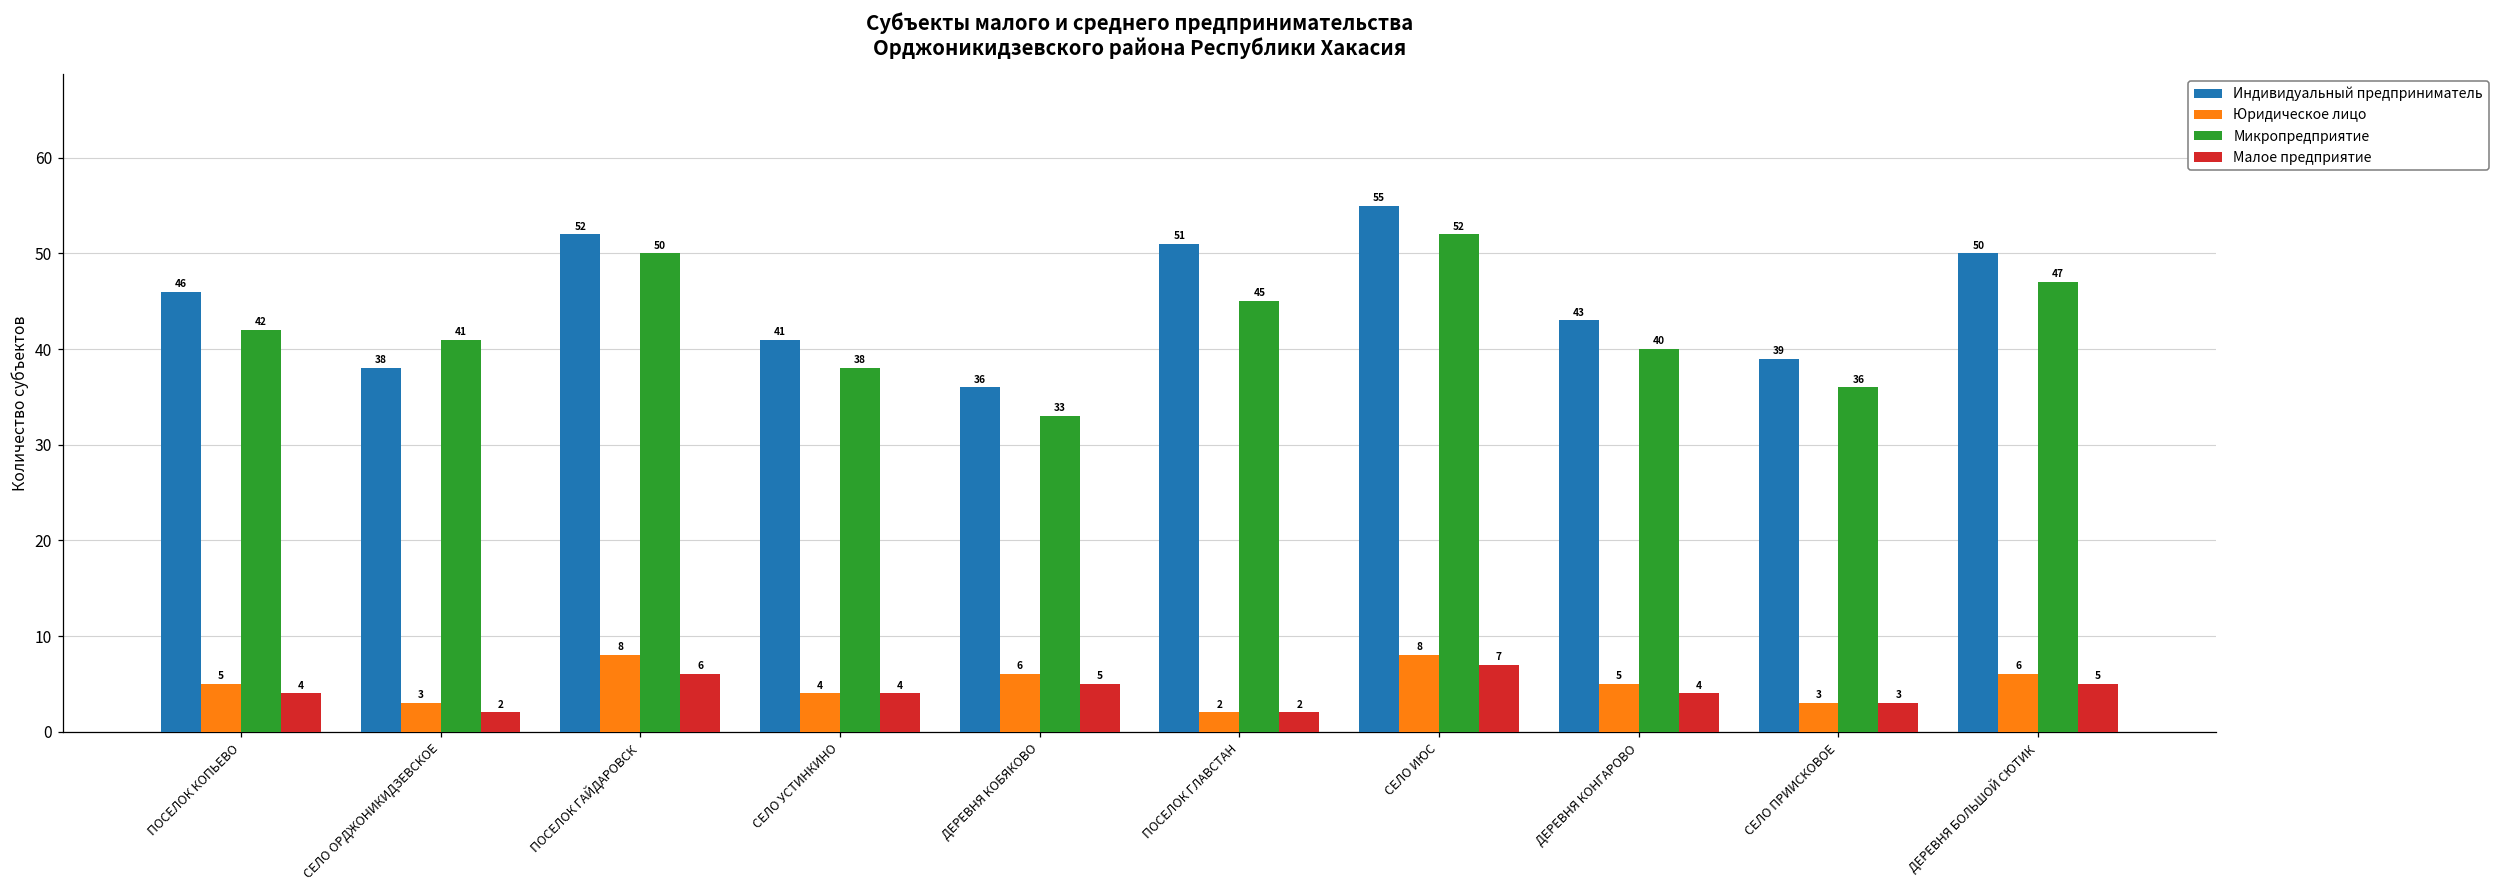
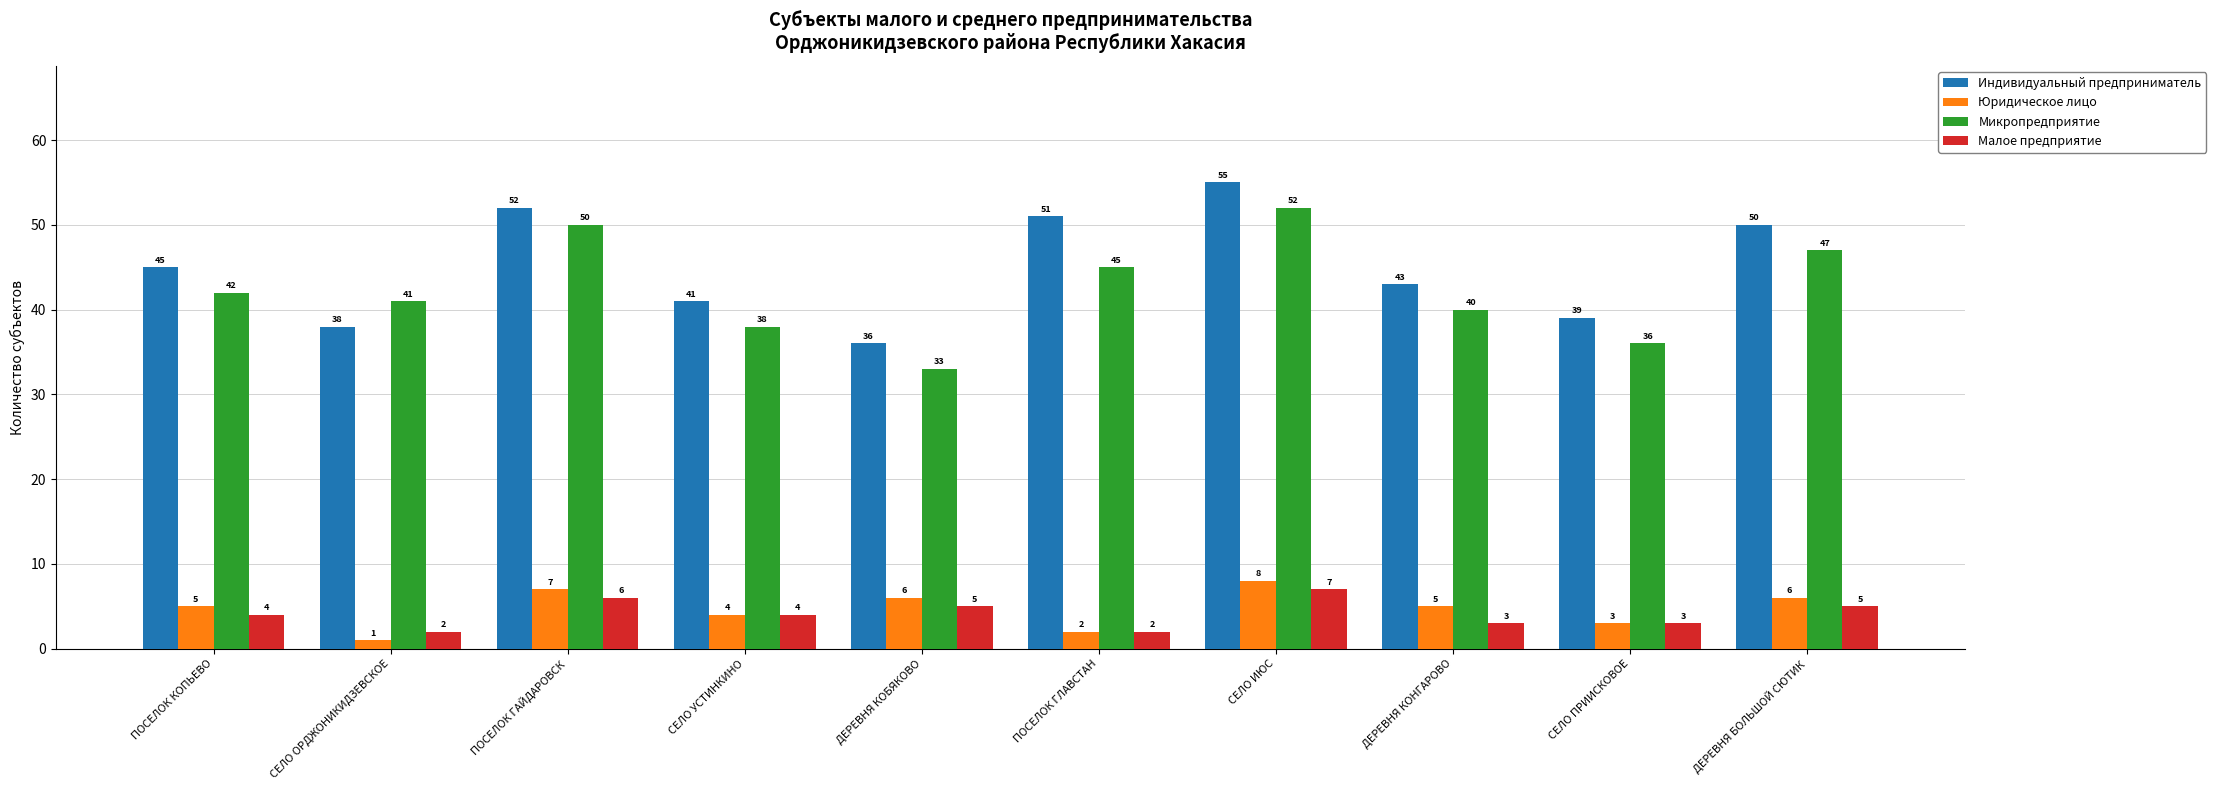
  {
    "Индивидуальный предприниматель": {
-     "ПОСЕЛОК КОПЬЕВО": 46,
+     "ПОСЕЛОК КОПЬЕВО": 45,
      "СЕЛО ОРДЖОНИКИДЗЕВСКОЕ": 38,
      "ПОСЕЛОК ГАЙДАРОВСК": 52,
      "СЕЛО УСТИНКИНО": 41,
      "ДЕРЕВНЯ КОБЯКОВО": 36,
      "ПОСЕЛОК ГЛАВСТАН": 51,
      "СЕЛО ИЮС": 55,
      "ДЕРЕВНЯ КОНГАРОВО": 43,
      "СЕЛО ПРИИСКОВОЕ": 39,
      "ДЕРЕВНЯ БОЛЬШОЙ СЮТИК": 50
    },
    "Юридическое лицо": {
      "ПОСЕЛОК КОПЬЕВО": 5,
-     "СЕЛО ОРДЖОНИКИДЗЕВСКОЕ": 3,
-     "ПОСЕЛОК ГАЙДАРОВСК": 8,
+     "СЕЛО ОРДЖОНИКИДЗЕВСКОЕ": 1,
+     "ПОСЕЛОК ГАЙДАРОВСК": 7,
      "СЕЛО УСТИНКИНО": 4,
      "ДЕРЕВНЯ КОБЯКОВО": 6,
      "ПОСЕЛОК ГЛАВСТАН": 2,
      "СЕЛО ИЮС": 8,
      "ДЕРЕВНЯ КОНГАРОВО": 5,
      "СЕЛО ПРИИСКОВОЕ": 3,
      "ДЕРЕВНЯ БОЛЬШОЙ СЮТИК": 6
    },
    "Микропредприятие": {
      "ПОСЕЛОК КОПЬЕВО": 42,
      "СЕЛО ОРДЖОНИКИДЗЕВСКОЕ": 41,
      "ПОСЕЛОК ГАЙДАРОВСК": 50,
      "СЕЛО УСТИНКИНО": 38,
      "ДЕРЕВНЯ КОБЯКОВО": 33,
      "ПОСЕЛОК ГЛАВСТАН": 45,
      "СЕЛО ИЮС": 52,
      "ДЕРЕВНЯ КОНГАРОВО": 40,
      "СЕЛО ПРИИСКОВОЕ": 36,
      "ДЕРЕВНЯ БОЛЬШОЙ СЮТИК": 47
    },
    "Малое предприятие": {
      "ПОСЕЛОК КОПЬЕВО": 4,
      "СЕЛО ОРДЖОНИКИДЗЕВСКОЕ": 2,
      "ПОСЕЛОК ГАЙДАРОВСК": 6,
      "СЕЛО УСТИНКИНО": 4,
      "ДЕРЕВНЯ КОБЯКОВО": 5,
      "ПОСЕЛОК ГЛАВСТАН": 2,
      "СЕЛО ИЮС": 7,
-     "ДЕРЕВНЯ КОНГАРОВО": 4,
+     "ДЕРЕВНЯ КОНГАРОВО": 3,
      "СЕЛО ПРИИСКОВОЕ": 3,
      "ДЕРЕВНЯ БОЛЬШОЙ СЮТИК": 5
    }
  }
